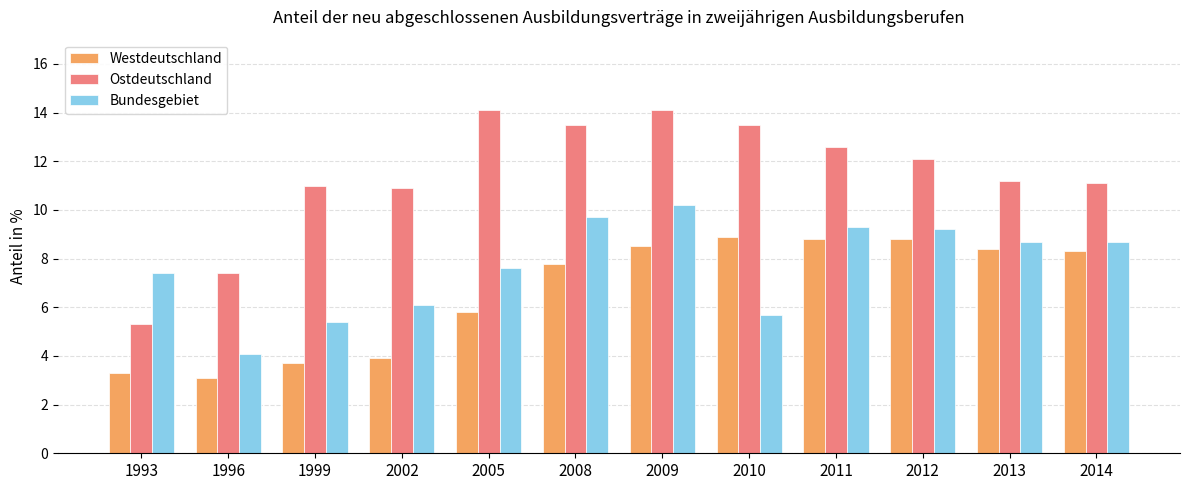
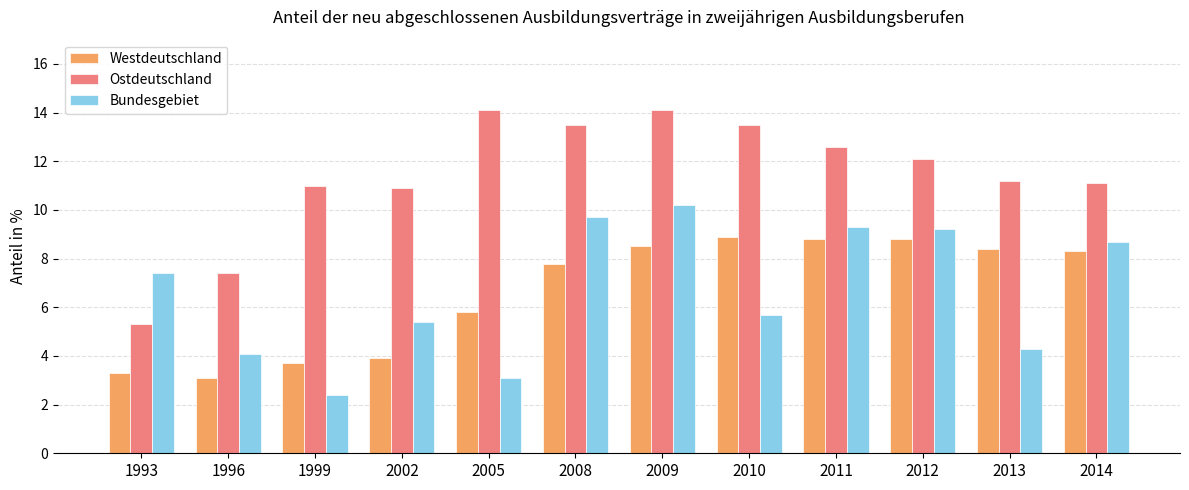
  {
    "Bundesgebiet": {
      "1993": 7.4,
      "1996": 4.1,
-     "1999": 5.4,
-     "2002": 6.1,
-     "2005": 7.6,
+     "1999": 2.4,
+     "2002": 5.4,
+     "2005": 3.1,
      "2008": 9.7,
      "2009": 10.2,
      "2010": 5.7,
      "2011": 9.3,
      "2012": 9.2,
-     "2013": 8.7,
+     "2013": 4.3,
      "2014": 8.7
    }
  }
